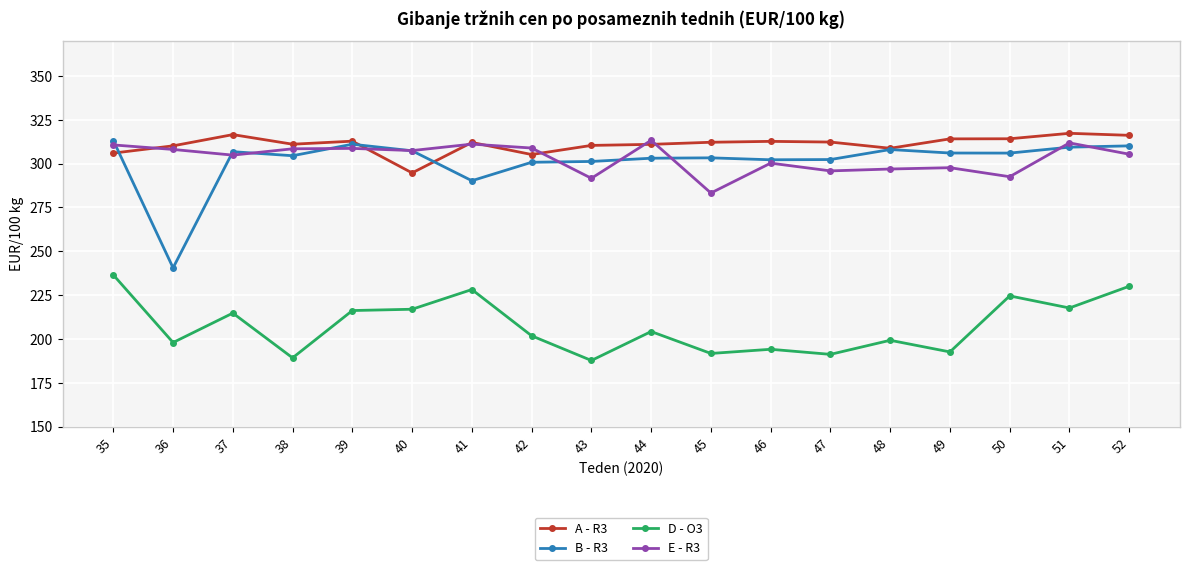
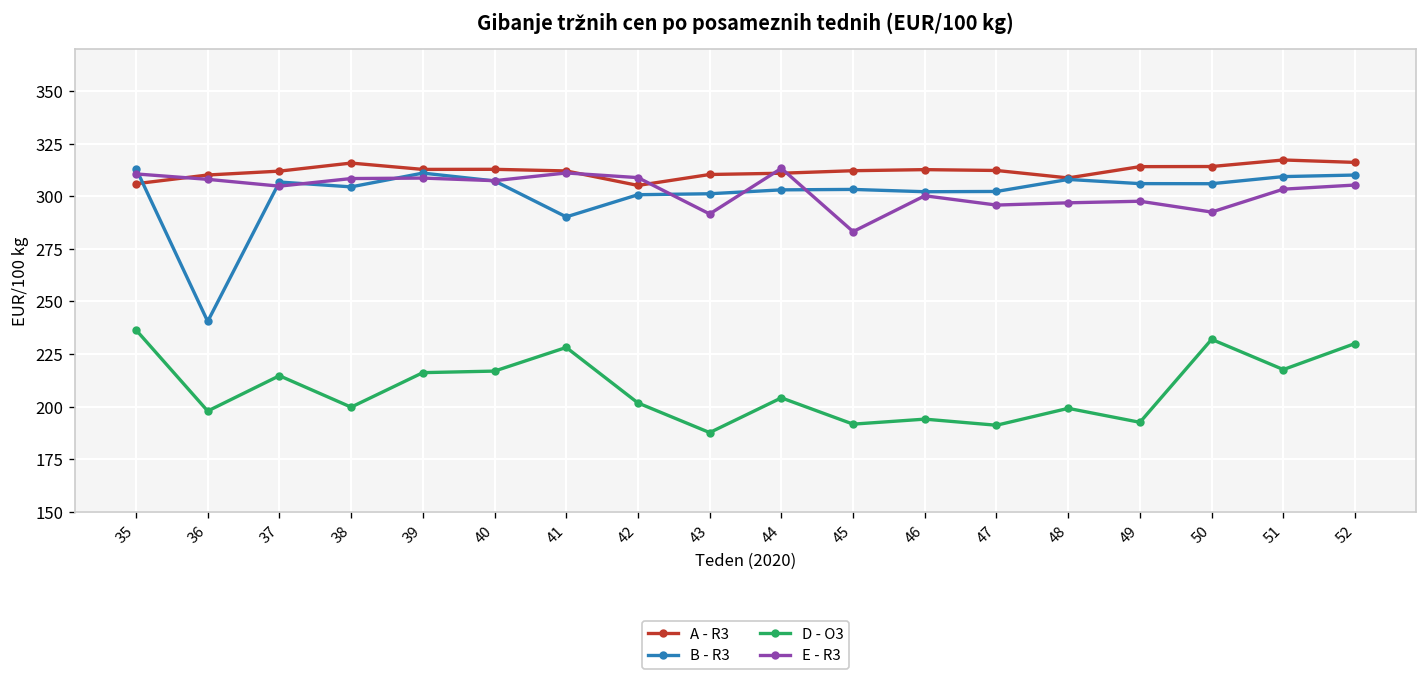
  {
    "A - R3": {
      "35": 306,
      "36": 310,
-     "37": 317,
-     "38": 311,
+     "37": 312,
+     "38": 316,
      "39": 313,
-     "40": 295,
+     "40": 313,
      "42": 305,
      "43": 310,
      "44": 311,
      "45": 312,
      "46": 313,
      "47": 312,
      "49": 314,
      "50": 314,
      "51": 317,
      "52": 316
    },
    "B - R3": {
      "35": 313,
      "36": 241,
      "37": 307,
      "38": 304,
      "39": 311,
      "41": 290,
      "42": 301,
      "43": 301,
      "44": 303,
      "45": 303,
      "46": 302,
      "47": 302,
      "49": 306,
      "50": 306,
      "51": 309,
      "52": 310
    },
    "D - O3": {
      "35": 237,
      "36": 198,
      "37": 215,
-     "38": 189,
+     "38": 200,
      "39": 216,
      "40": 217,
      "41": 228,
      "42": 202,
      "43": 188,
      "44": 204,
      "45": 192,
      "46": 194,
      "47": 191,
      "48": 199,
      "49": 193,
-     "50": 225,
+     "50": 232,
      "51": 218,
      "52": 230
    },
    "E - R3": {
      "35": 311,
      "36": 308,
      "37": 305,
      "38": 308,
      "39": 309,
      "42": 309,
      "43": 292,
      "44": 313,
      "45": 283,
      "46": 300,
      "47": 296,
      "48": 297,
      "49": 298,
      "50": 293,
-     "51": 312,
+     "51": 303,
      "52": 305
    }
  }
